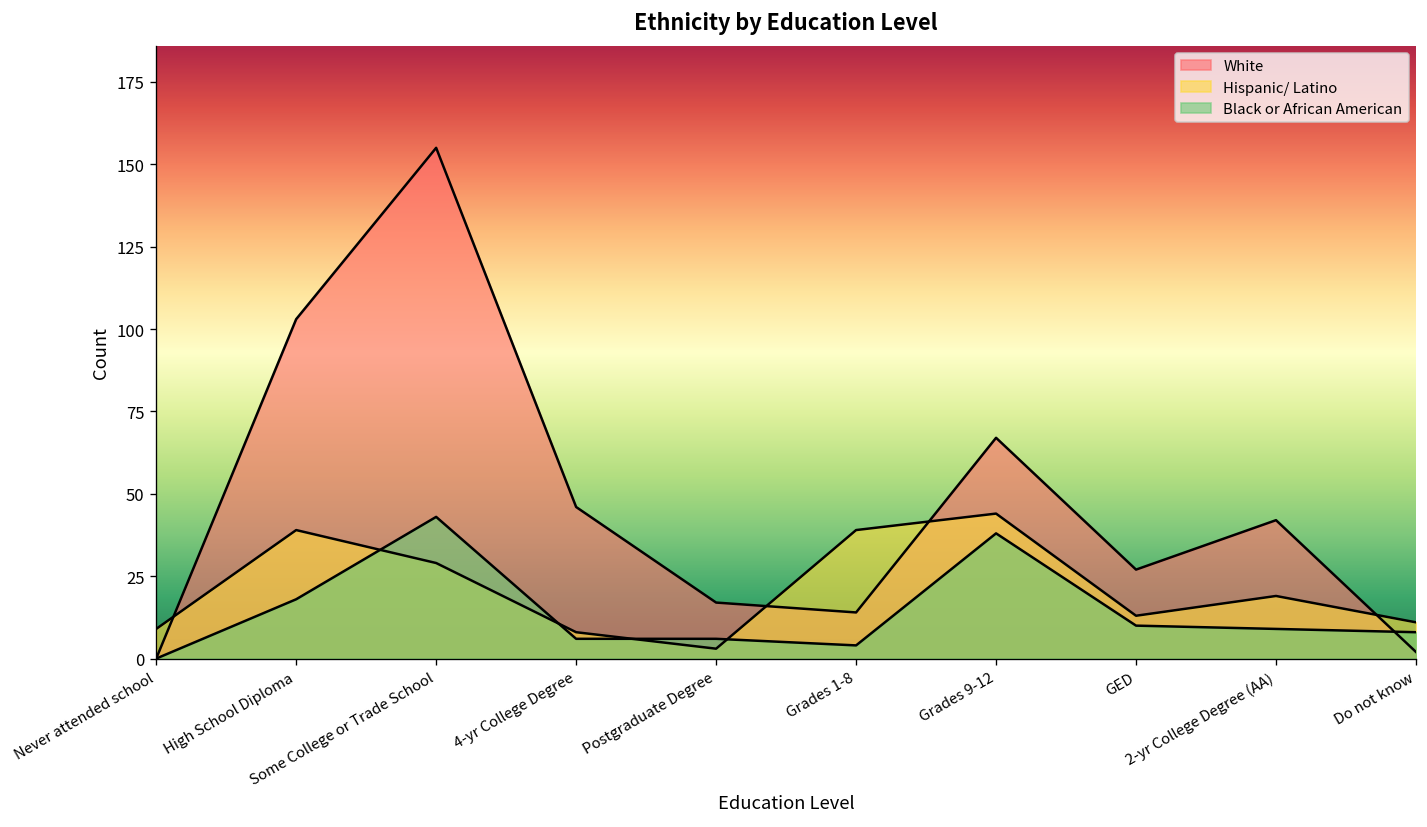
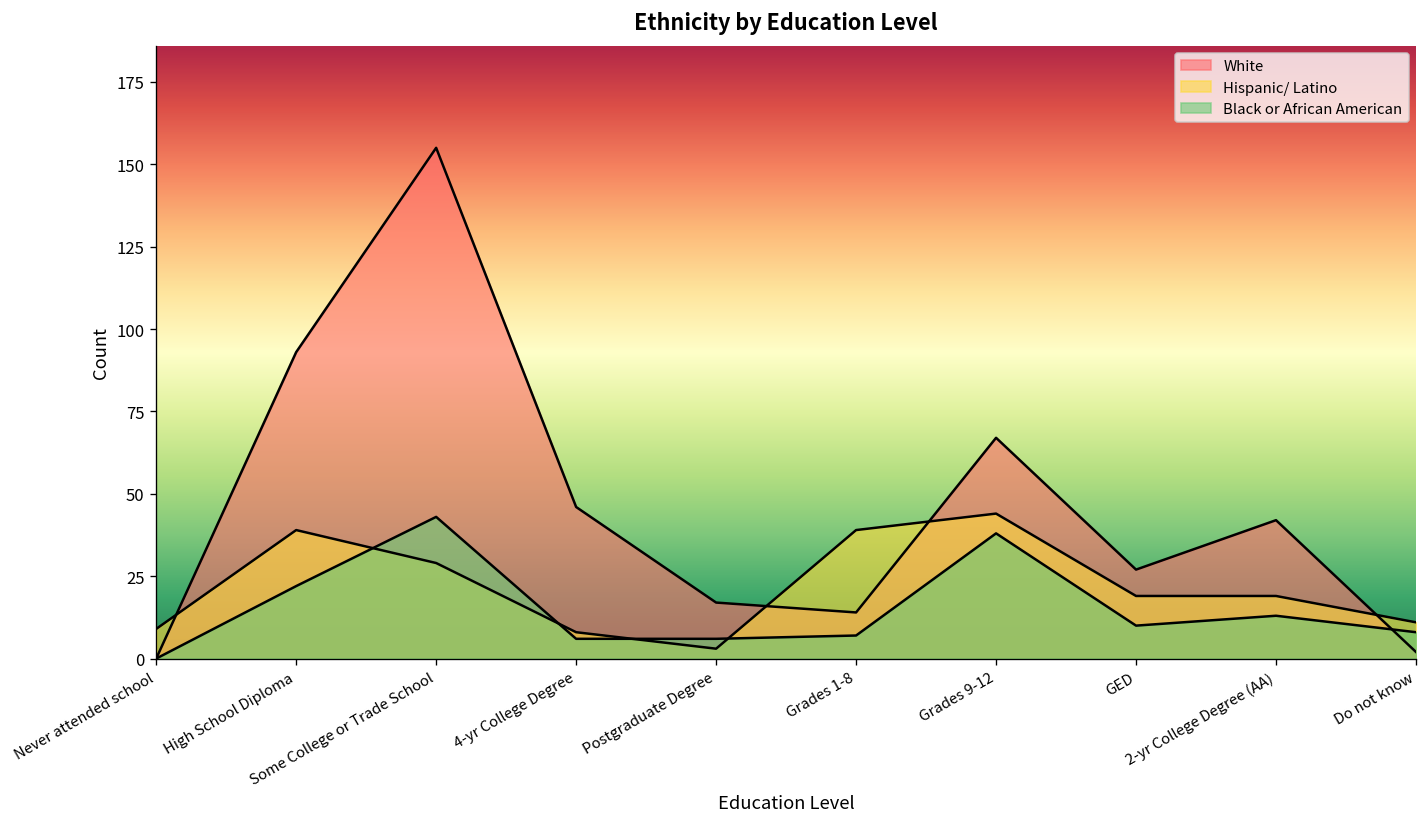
  {
    "White": {
-     "High School Diploma": 103,
+     "High School Diploma": 93,
      "Some College or Trade School": 155,
      "4-yr College Degree": 46,
      "Postgraduate Degree": 17,
      "Grades 1-8": 14,
      "Grades 9-12": 67,
      "GED": 27,
      "2-yr College Degree (AA)": 42,
      "Do not know": 2
    },
    "Hispanic/ Latino": {
      "Never attended school": 9,
      "High School Diploma": 39,
      "Some College or Trade School": 29,
      "4-yr College Degree": 8,
      "Postgraduate Degree": 3,
      "Grades 1-8": 39,
      "Grades 9-12": 44,
-     "GED": 13,
+     "GED": 19,
      "2-yr College Degree (AA)": 19,
      "Do not know": 11
    },
    "Black or African American": {
-     "High School Diploma": 18,
+     "High School Diploma": 22,
      "Some College or Trade School": 43,
      "4-yr College Degree": 6,
      "Postgraduate Degree": 6,
-     "Grades 1-8": 4,
+     "Grades 1-8": 7,
      "Grades 9-12": 38,
      "GED": 10,
-     "2-yr College Degree (AA)": 9,
+     "2-yr College Degree (AA)": 13,
      "Do not know": 8
    }
  }
